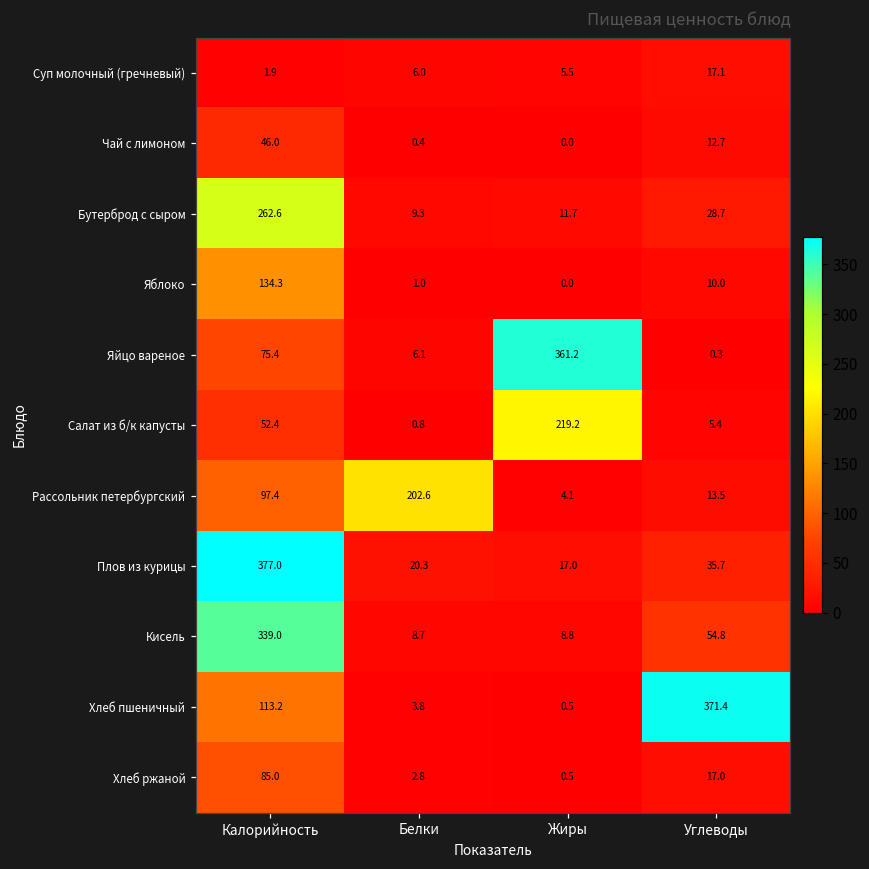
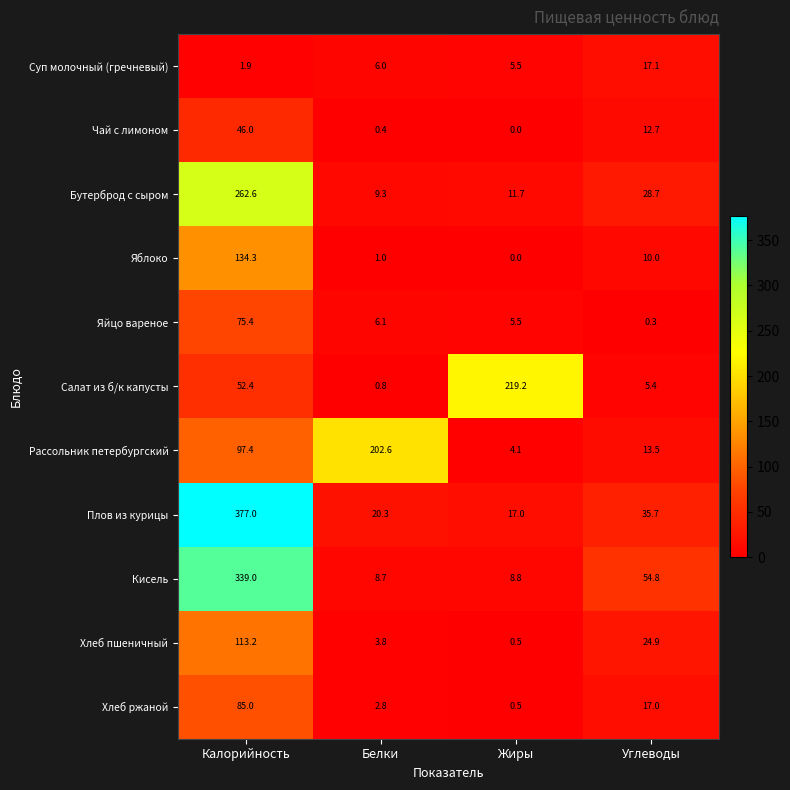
  {
    "Суп молочный (гречневый)": {
      "Калорийность": 1.9,
      "Белки": 6.0,
      "Жиры": 5.5,
      "Углеводы": 17.1
    },
    "Чай с лимоном": {
      "Калорийность": 46.0,
      "Белки": 0.4,
      "Жиры": 0.0,
      "Углеводы": 12.7
    },
    "Бутерброд с сыром": {
      "Калорийность": 262.6,
      "Белки": 9.3,
      "Жиры": 11.7,
      "Углеводы": 28.7
    },
    "Яблоко": {
      "Калорийность": 134.3,
      "Белки": 1.0,
      "Жиры": 0.0,
      "Углеводы": 10.0
    },
    "Яйцо вареное": {
      "Калорийность": 75.4,
      "Белки": 6.1,
-     "Жиры": 361.2,
+     "Жиры": 5.5,
      "Углеводы": 0.3
    },
    "Салат из б/к капусты": {
      "Калорийность": 52.4,
      "Белки": 0.8,
      "Жиры": 219.2,
      "Углеводы": 5.4
    },
    "Рассольник петербургский": {
      "Калорийность": 97.4,
      "Белки": 202.6,
      "Жиры": 4.1,
      "Углеводы": 13.5
    },
    "Плов из курицы": {
      "Калорийность": 377.0,
      "Белки": 20.3,
      "Жиры": 17.0,
      "Углеводы": 35.7
    },
    "Кисель": {
      "Калорийность": 339.0,
      "Белки": 8.7,
      "Жиры": 8.8,
      "Углеводы": 54.8
    },
    "Хлеб пшеничный": {
      "Калорийность": 113.2,
      "Белки": 3.8,
      "Жиры": 0.5,
-     "Углеводы": 371.4
+     "Углеводы": 24.9
    },
    "Хлеб ржаной": {
      "Калорийность": 85.0,
      "Белки": 2.8,
      "Жиры": 0.5,
      "Углеводы": 17.0
    }
  }
